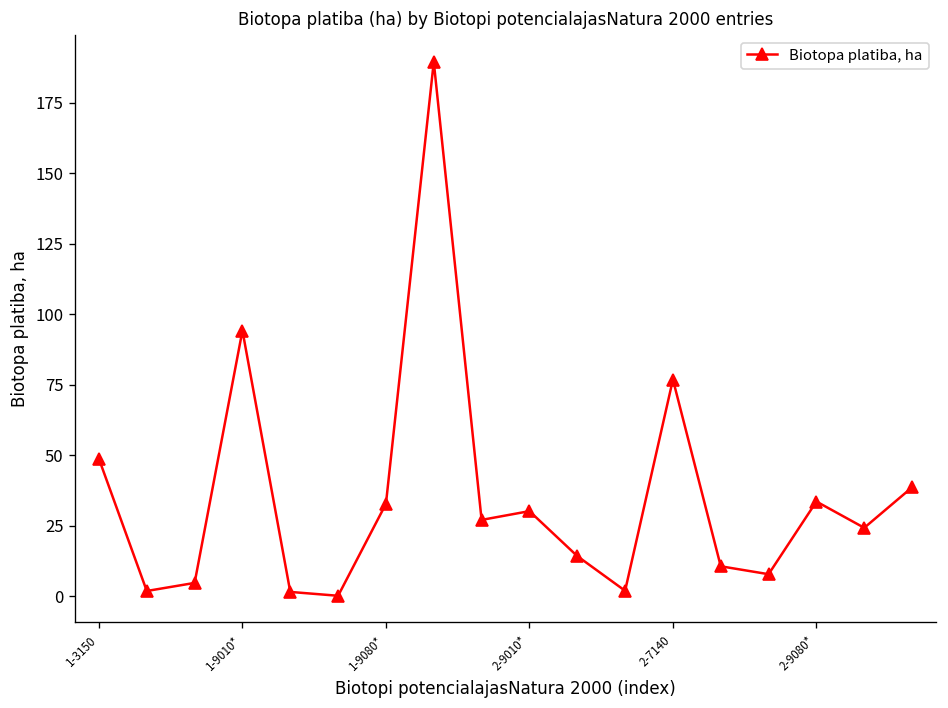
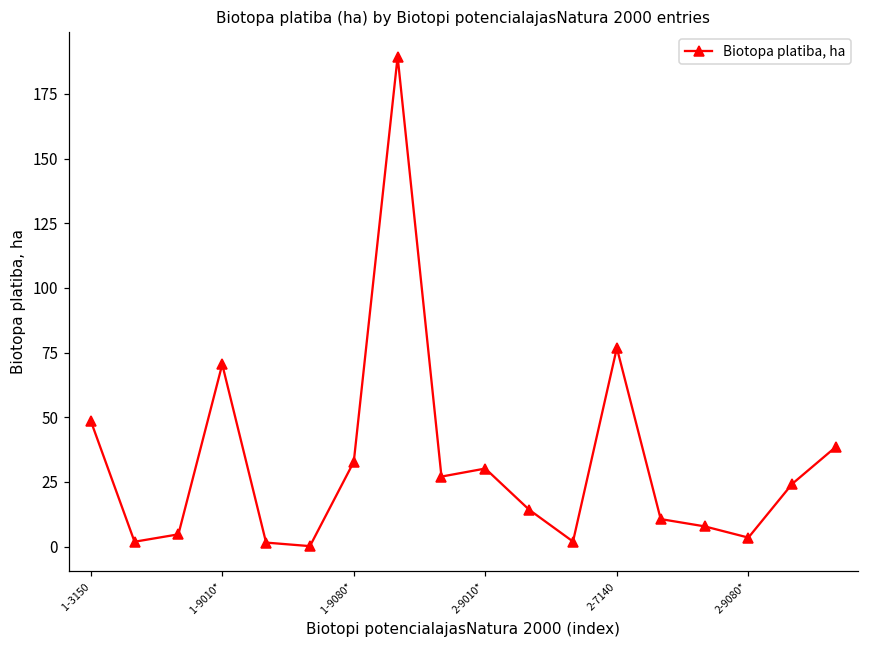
  {
    "1-3150": 49,
-   "1-9010*": 94,
+   "1-9010*": 70,
    "1-9080*": 33,
    "2-9010*": 30,
    "2-7140": 77,
-   "2-9080*": 34
+   "2-9080*": 3
  }
